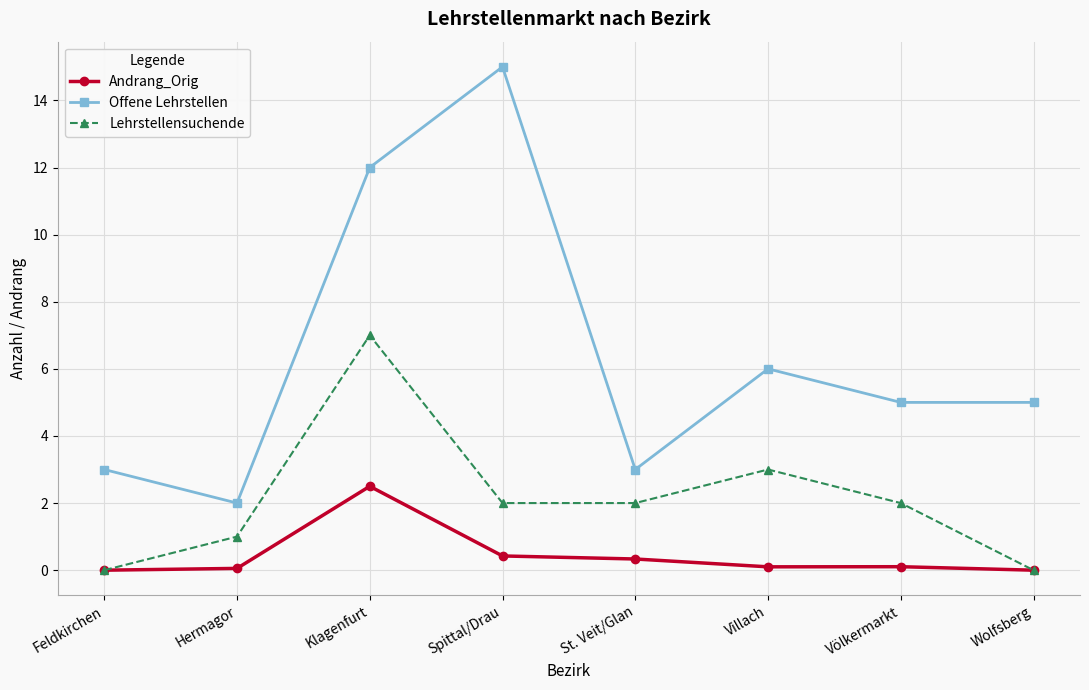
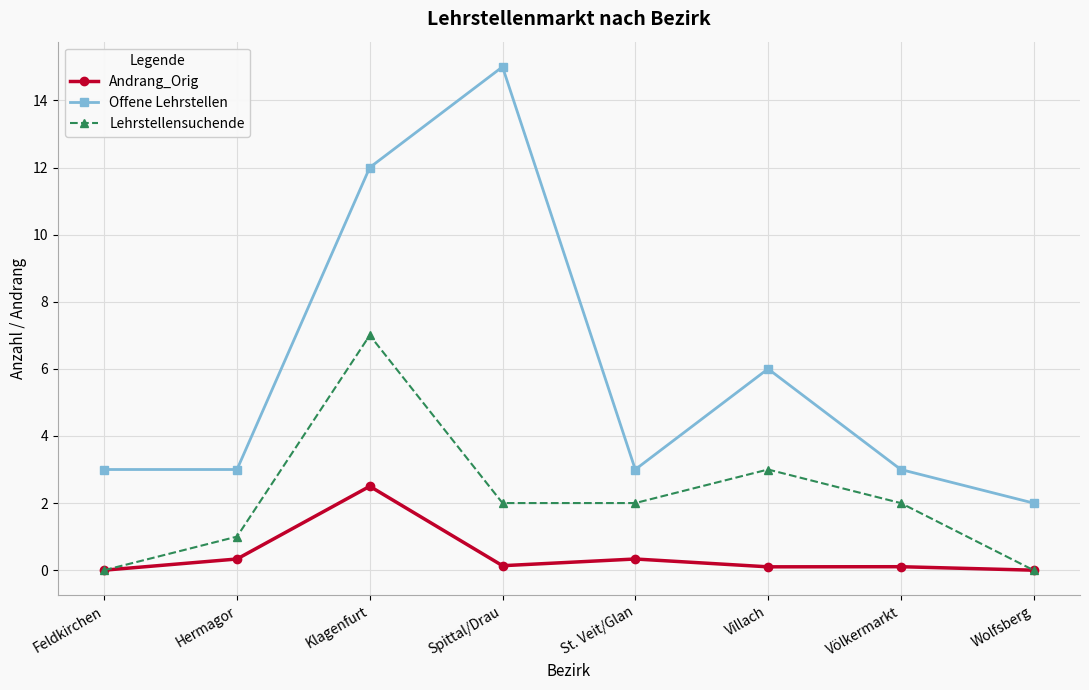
  {
    "Andrang_Orig": {
-     "Hermagor": 0.1,
+     "Hermagor": 0.3,
      "Klagenfurt": 2.5,
-     "Spittal/Drau": 0.4,
+     "Spittal/Drau": 0.1,
      "St. Veit/Glan": 0.3,
      "Villach": 0.1,
      "Völkermarkt": 0.1
    },
    "Offene Lehrstellen": {
      "Feldkirchen": 3,
-     "Hermagor": 2,
+     "Hermagor": 3,
      "Klagenfurt": 12,
      "Spittal/Drau": 15,
      "St. Veit/Glan": 3,
      "Villach": 6,
-     "Völkermarkt": 5,
-     "Wolfsberg": 5
+     "Völkermarkt": 3,
+     "Wolfsberg": 2
    },
    "Lehrstellensuchende": {
      "Hermagor": 1.0,
      "Klagenfurt": 7.0,
      "Spittal/Drau": 2.0,
      "St. Veit/Glan": 2.0,
      "Villach": 3.0,
      "Völkermarkt": 2.0
    }
  }
